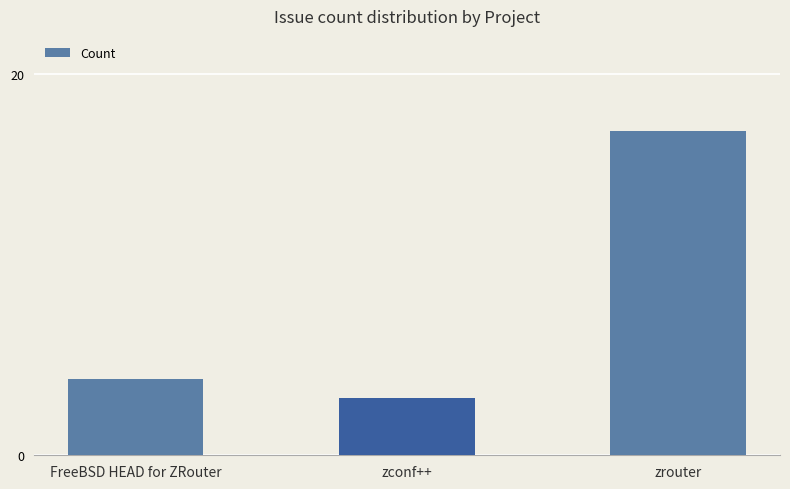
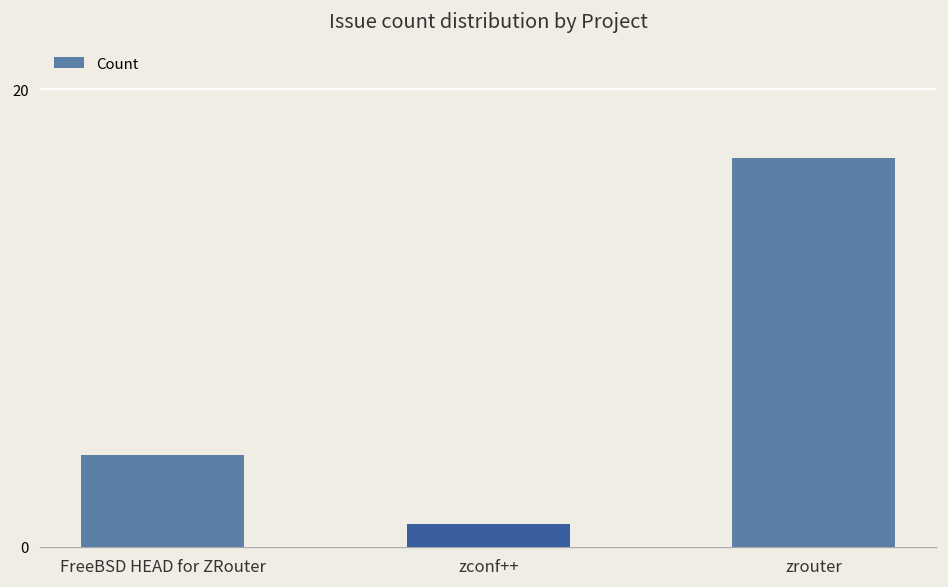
  {
    "FreeBSD HEAD for ZRouter": 4,
-   "zconf++": 3,
+   "zconf++": 1,
    "zrouter": 17
  }
